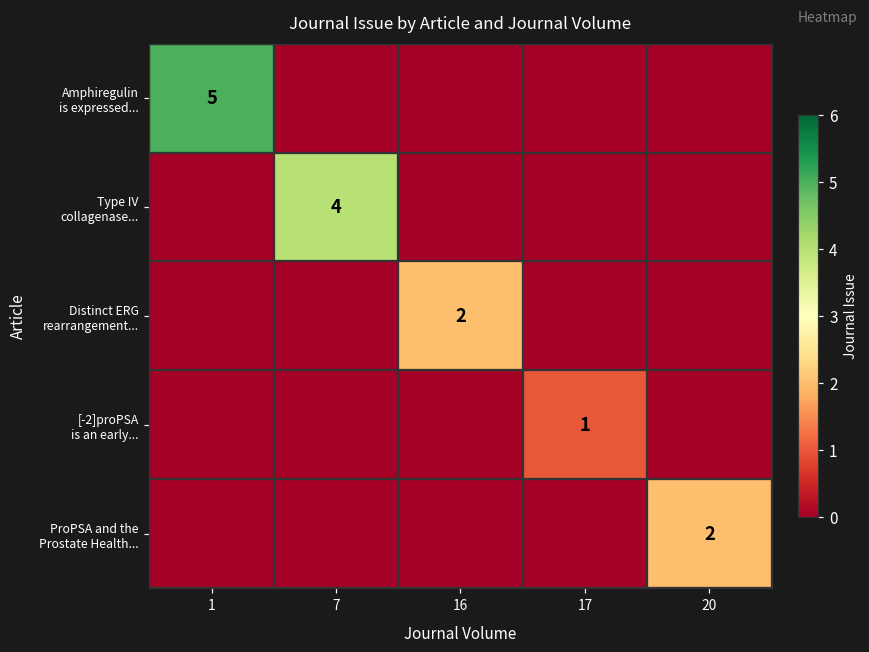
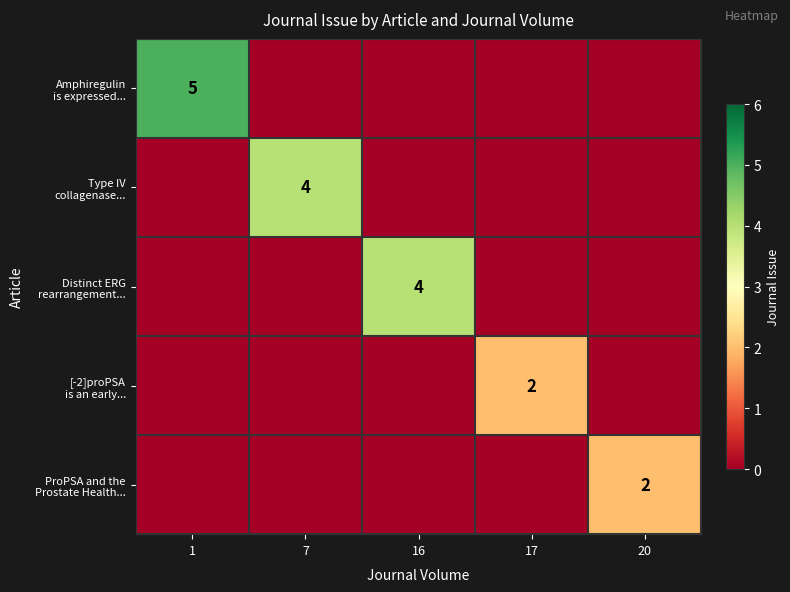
  {
    "Amphiregulin is expressed...": {
      "1": 5
    },
    "Type IV collagenase...": {
      "7": 4
    },
    "Distinct ERG rearrangement...": {
-     "16": 2
+     "16": 4
    },
    "[-2]proPSA is an early...": {
-     "17": 1
+     "17": 2
    },
    "ProPSA and the Prostate Health...": {
      "20": 2
    }
  }
